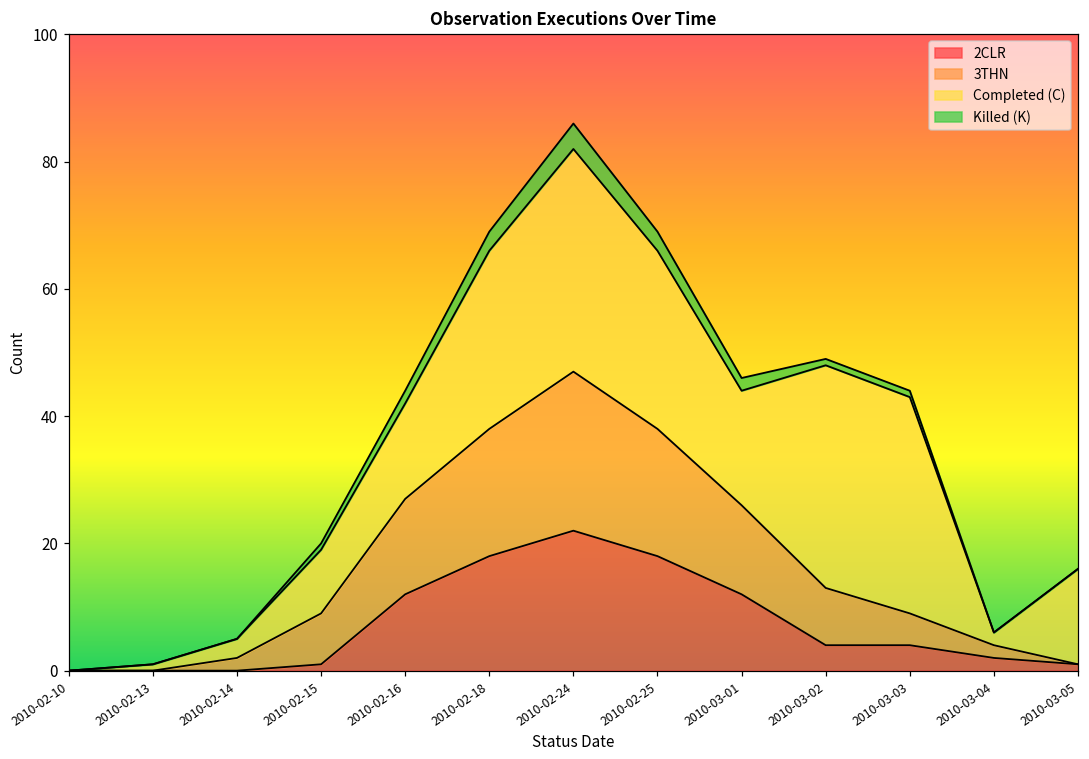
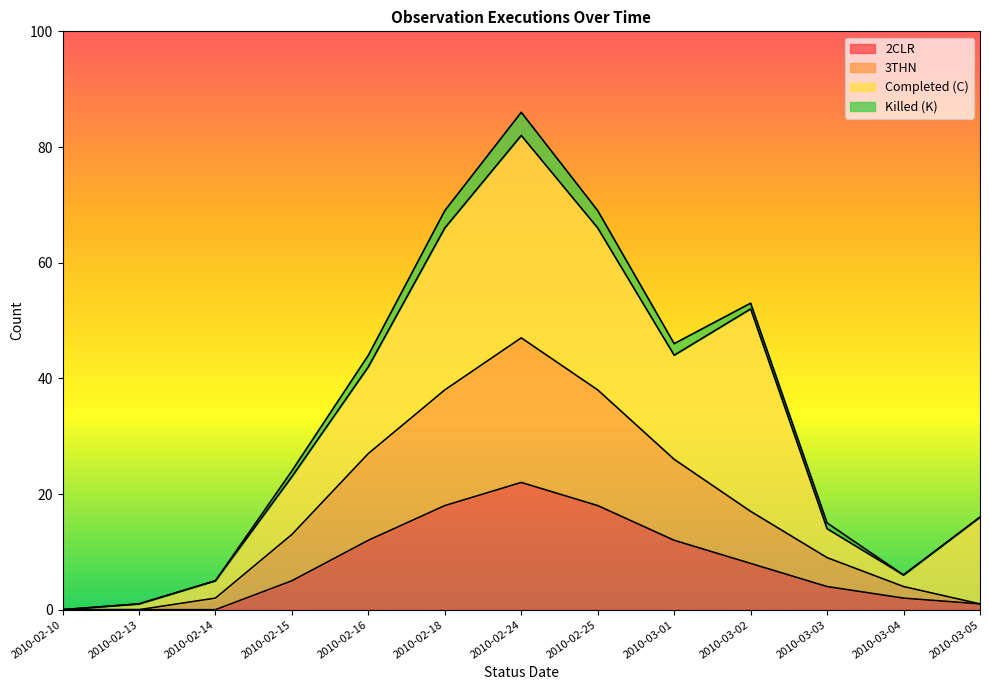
  {
    "2CLR": {
      "2010-02-14": 0,
-     "2010-02-15": 1,
+     "2010-02-15": 5,
      "2010-02-16": 12,
      "2010-02-18": 18,
      "2010-02-24": 22,
      "2010-02-25": 18,
      "2010-03-01": 12,
-     "2010-03-02": 4,
+     "2010-03-02": 8,
      "2010-03-03": 4,
      "2010-03-04": 2
    },
    "3THN": {
      "2010-02-14": 2,
      "2010-02-15": 8,
      "2010-02-16": 15,
      "2010-02-18": 20,
      "2010-02-24": 25,
      "2010-02-25": 20,
      "2010-03-01": 14,
      "2010-03-02": 9,
      "2010-03-03": 5,
      "2010-03-04": 2
    },
    "Completed (C)": {
      "2010-02-15": 10,
      "2010-02-16": 15,
      "2010-02-18": 28,
      "2010-02-24": 35,
      "2010-02-25": 28,
      "2010-03-01": 18,
      "2010-03-02": 35,
-     "2010-03-03": 34
+     "2010-03-03": 5
    },
    "Killed (K)": {
      "2010-02-15": 1,
      "2010-02-16": 2,
      "2010-02-18": 3,
      "2010-02-24": 4,
      "2010-02-25": 3,
      "2010-03-01": 2,
      "2010-03-02": 1,
      "2010-03-03": 1
    }
  }
